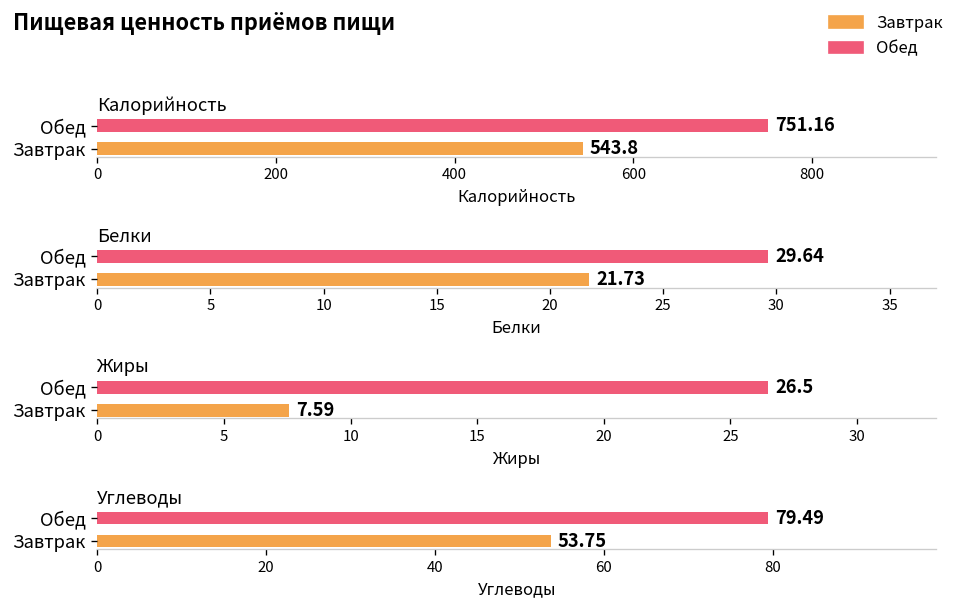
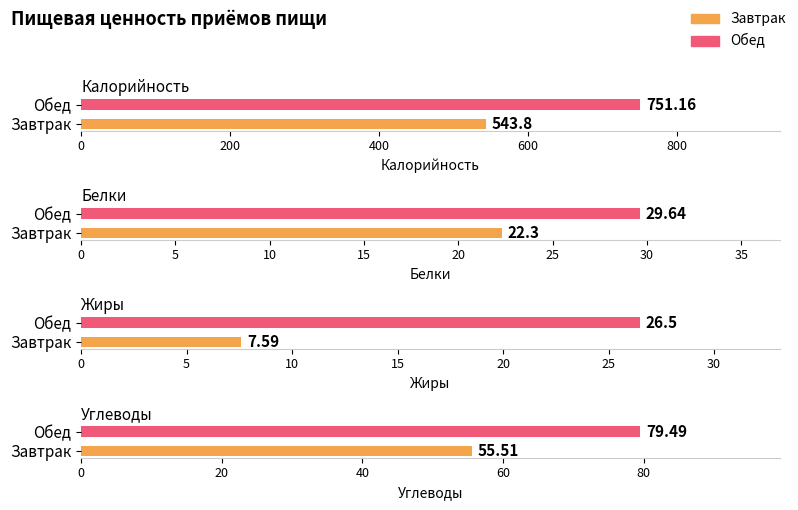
  {
    "Калорийность": {
      "Обед": 751.16,
      "Завтрак": 543.8
    },
    "Белки": {
      "Обед": 29.64,
-     "Завтрак": 21.73
+     "Завтрак": 22.3
    },
    "Жиры": {
      "Обед": 26.5,
      "Завтрак": 7.59
    },
    "Углеводы": {
      "Обед": 79.49,
-     "Завтрак": 53.75
+     "Завтрак": 55.51
    }
  }
